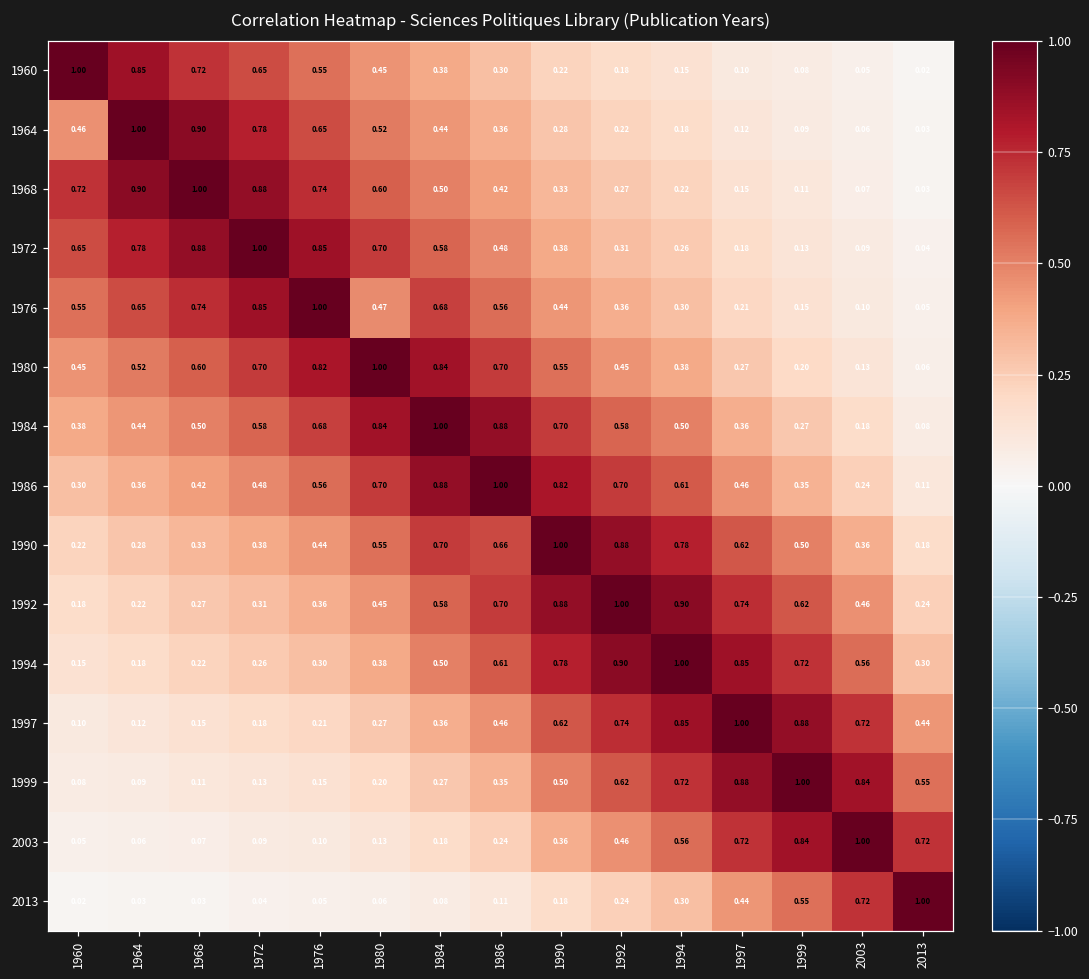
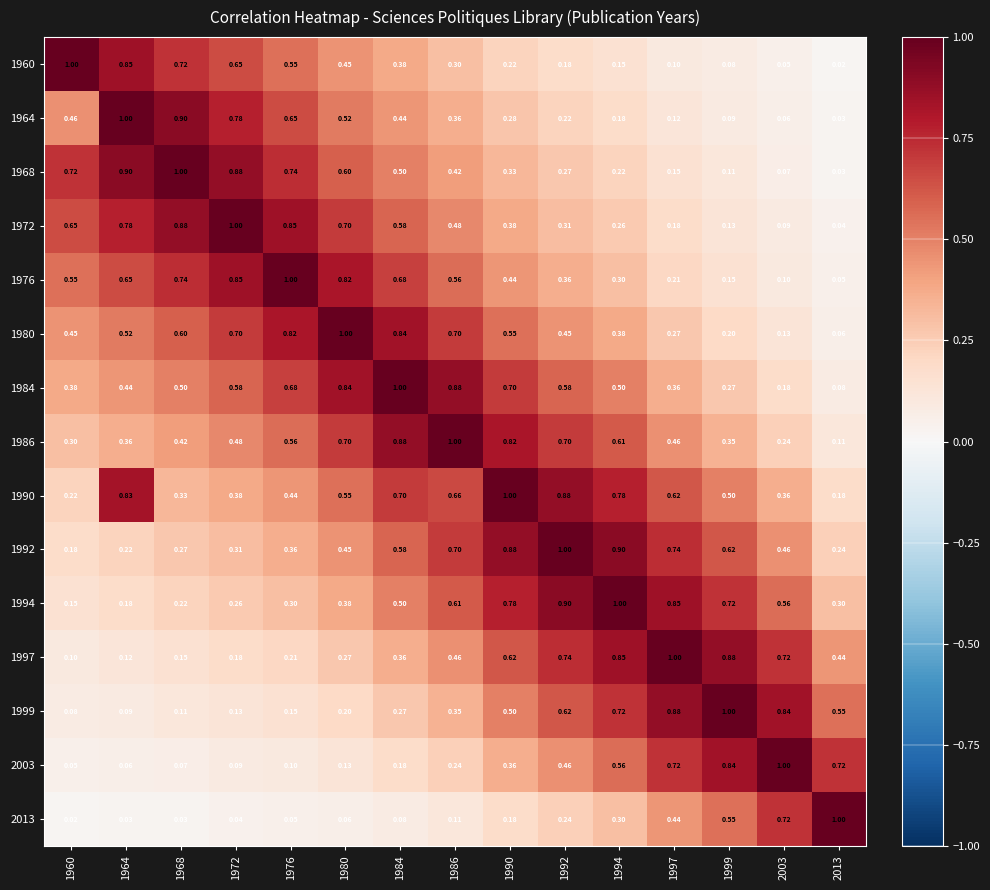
  {
    "1960": {
      "1960": 1.00,
      "1964": 0.85,
      "1968": 0.72,
      "1972": 0.65,
      "1976": 0.55,
      "1980": 0.45,
      "1984": 0.38,
      "1986": 0.30,
      "1990": 0.22,
      "1992": 0.18
    },
    "1964": {
      "1960": 0.46,
      "1964": 1.00,
      "1968": 0.90,
      "1972": 0.78,
      "1976": 0.65,
      "1980": 0.52,
      "1984": 0.44,
      "1986": 0.36,
      "1990": 0.28,
      "1992": 0.22,
      "1994": 0.18
    },
    "1968": {
      "1960": 0.72,
      "1964": 0.90,
      "1968": 1.00,
      "1972": 0.88,
      "1976": 0.74,
      "1980": 0.60,
      "1984": 0.50,
      "1986": 0.42,
      "1990": 0.33,
      "1992": 0.27,
      "1994": 0.22
    },
    "1972": {
      "1960": 0.65,
      "1964": 0.78,
      "1968": 0.88,
      "1972": 1.00,
      "1976": 0.85,
      "1980": 0.70,
      "1984": 0.58,
      "1986": 0.48,
      "1990": 0.38,
      "1992": 0.31,
      "1994": 0.26,
      "1997": 0.18
    },
    "1976": {
      "1960": 0.55,
      "1964": 0.65,
      "1968": 0.74,
      "1972": 0.85,
      "1976": 1.00,
-     "1980": 0.47,
+     "1980": 0.82,
      "1984": 0.68,
      "1986": 0.56,
      "1990": 0.44,
      "1992": 0.36,
      "1994": 0.30,
      "1997": 0.21
    },
    "1980": {
      "1960": 0.45,
      "1964": 0.52,
      "1968": 0.60,
      "1972": 0.70,
      "1976": 0.82,
      "1980": 1.00,
      "1984": 0.84,
      "1986": 0.70,
      "1990": 0.55,
      "1992": 0.45,
      "1994": 0.38,
      "1997": 0.27,
      "1999": 0.20
    },
    "1984": {
      "1960": 0.38,
      "1964": 0.44,
      "1968": 0.50,
      "1972": 0.58,
      "1976": 0.68,
      "1980": 0.84,
      "1984": 1.00,
      "1986": 0.88,
      "1990": 0.70,
      "1992": 0.58,
      "1994": 0.50,
      "1997": 0.36,
      "1999": 0.27,
      "2003": 0.18
    },
    "1986": {
      "1960": 0.30,
      "1964": 0.36,
      "1968": 0.42,
      "1972": 0.48,
      "1976": 0.56,
      "1980": 0.70,
      "1984": 0.88,
      "1986": 1.00,
      "1990": 0.82,
      "1992": 0.70,
      "1994": 0.61,
      "1997": 0.46,
      "1999": 0.35,
      "2003": 0.24
    },
    "1990": {
      "1960": 0.22,
-     "1964": 0.28,
+     "1964": 0.83,
      "1968": 0.33,
      "1972": 0.38,
      "1976": 0.44,
      "1980": 0.55,
      "1984": 0.70,
      "1986": 0.66,
      "1990": 1.00,
      "1992": 0.88,
      "1994": 0.78,
      "1997": 0.62,
      "1999": 0.50,
      "2003": 0.36,
      "2013": 0.18
    },
    "1992": {
      "1960": 0.18,
      "1964": 0.22,
      "1968": 0.27,
      "1972": 0.31,
      "1976": 0.36,
      "1980": 0.45,
      "1984": 0.58,
      "1986": 0.70,
      "1990": 0.88,
      "1992": 1.00,
      "1994": 0.90,
      "1997": 0.74,
      "1999": 0.62,
      "2003": 0.46,
      "2013": 0.24
    },
    "1994": {
      "1964": 0.18,
      "1968": 0.22,
      "1972": 0.26,
      "1976": 0.30,
      "1980": 0.38,
      "1984": 0.50,
      "1986": 0.61,
      "1990": 0.78,
      "1992": 0.90,
      "1994": 1.00,
      "1997": 0.85,
      "1999": 0.72,
      "2003": 0.56,
      "2013": 0.30
    },
    "1997": {
      "1972": 0.18,
      "1976": 0.21,
      "1980": 0.27,
      "1984": 0.36,
      "1986": 0.46,
      "1990": 0.62,
      "1992": 0.74,
      "1994": 0.85,
      "1997": 1.00,
      "1999": 0.88,
      "2003": 0.72,
      "2013": 0.44
    },
    "1999": {
      "1980": 0.20,
      "1984": 0.27,
      "1986": 0.35,
      "1990": 0.50,
      "1992": 0.62,
      "1994": 0.72,
      "1997": 0.88,
      "1999": 1.00,
      "2003": 0.84,
      "2013": 0.55
    },
    "2003": {
      "1984": 0.18,
      "1986": 0.24,
      "1990": 0.36,
      "1992": 0.46,
      "1994": 0.56,
      "1997": 0.72,
      "1999": 0.84,
      "2003": 1.00,
      "2013": 0.72
    },
    "2013": {
      "1990": 0.18,
      "1992": 0.24,
      "1994": 0.30,
      "1997": 0.44,
      "1999": 0.55,
      "2003": 0.72,
      "2013": 1.00
    }
  }
